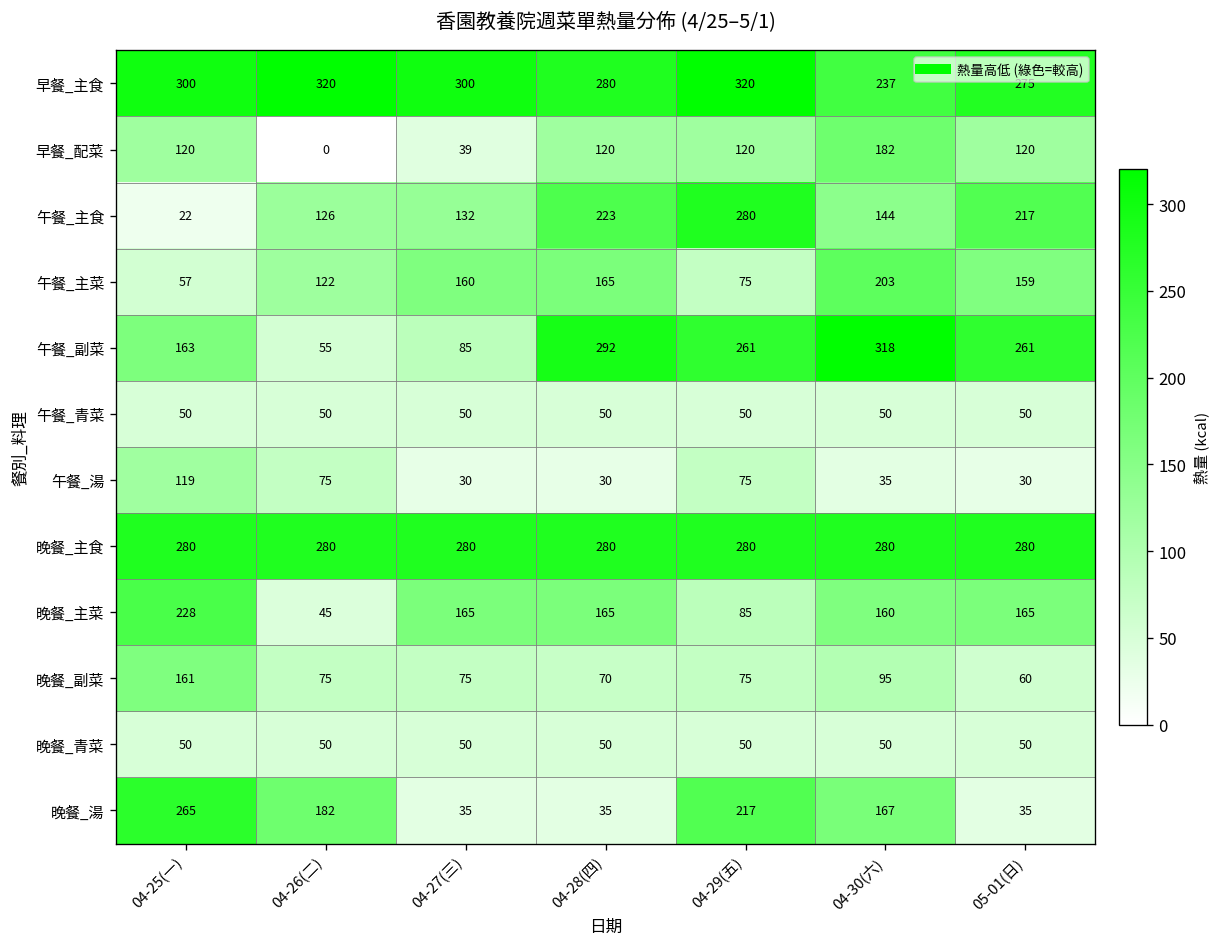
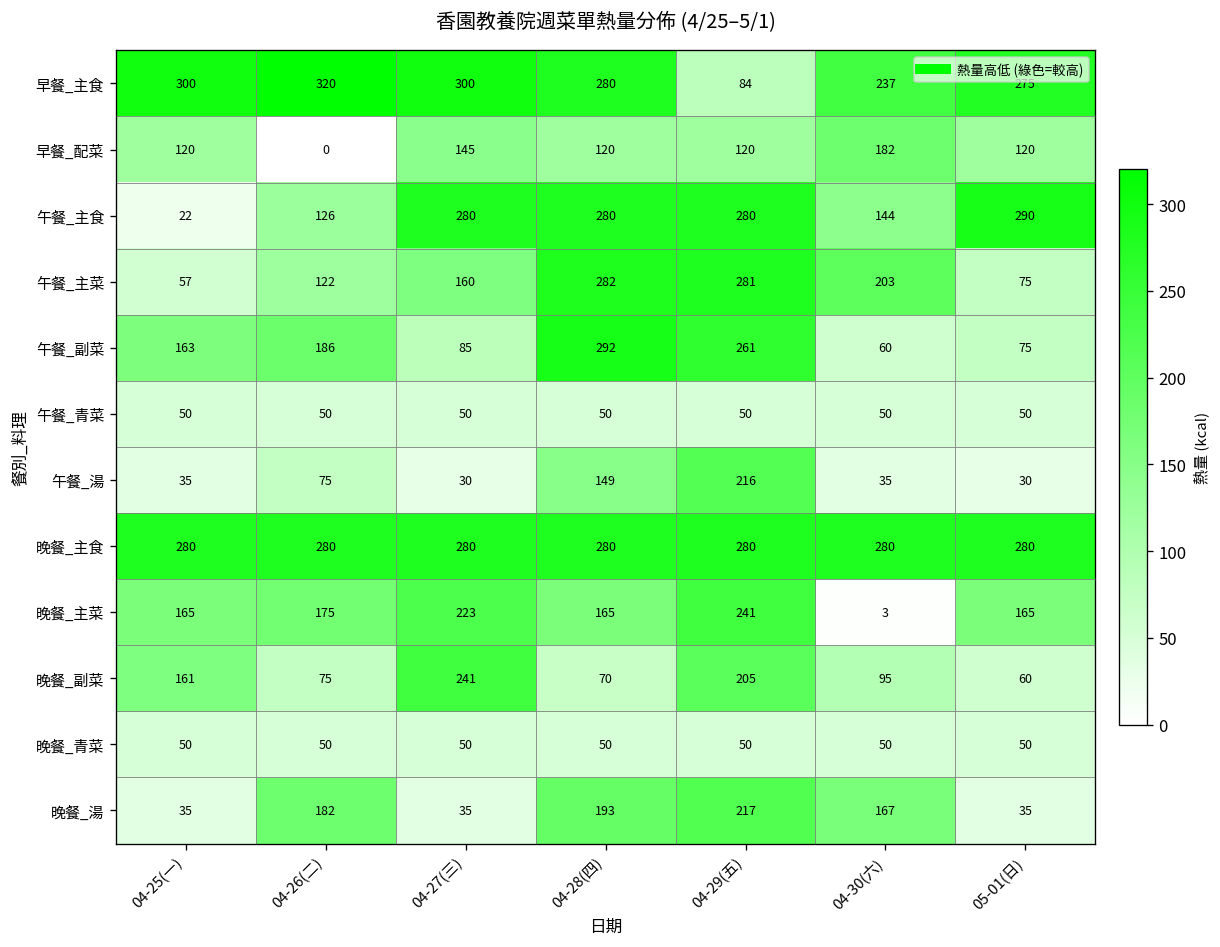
  {
    "早餐_主食": {
      "04-25(一)": 300,
      "04-26(二)": 320,
      "04-27(三)": 300,
      "04-28(四)": 280,
-     "04-29(五)": 320,
+     "04-29(五)": 84,
      "04-30(六)": 237
    },
    "早餐_配菜": {
      "04-25(一)": 120,
      "04-26(二)": 0,
-     "04-27(三)": 39,
+     "04-27(三)": 145,
      "04-28(四)": 120,
      "04-29(五)": 120,
      "04-30(六)": 182,
      "05-01(日)": 120
    },
    "午餐_主食": {
      "04-25(一)": 22,
      "04-26(二)": 126,
-     "04-27(三)": 132,
-     "04-28(四)": 223,
+     "04-27(三)": 280,
+     "04-28(四)": 280,
      "04-29(五)": 280,
      "04-30(六)": 144,
-     "05-01(日)": 217
+     "05-01(日)": 290
    },
    "午餐_主菜": {
      "04-25(一)": 57,
      "04-26(二)": 122,
      "04-27(三)": 160,
-     "04-28(四)": 165,
-     "04-29(五)": 75,
+     "04-28(四)": 282,
+     "04-29(五)": 281,
      "04-30(六)": 203,
-     "05-01(日)": 159
+     "05-01(日)": 75
    },
    "午餐_副菜": {
      "04-25(一)": 163,
-     "04-26(二)": 55,
+     "04-26(二)": 186,
      "04-27(三)": 85,
      "04-28(四)": 292,
      "04-29(五)": 261,
-     "04-30(六)": 318,
-     "05-01(日)": 261
+     "04-30(六)": 60,
+     "05-01(日)": 75
    },
    "午餐_青菜": {
      "04-25(一)": 50,
      "04-26(二)": 50,
      "04-27(三)": 50,
      "04-28(四)": 50,
      "04-29(五)": 50,
      "04-30(六)": 50,
      "05-01(日)": 50
    },
    "午餐_湯": {
-     "04-25(一)": 119,
+     "04-25(一)": 35,
      "04-26(二)": 75,
      "04-27(三)": 30,
-     "04-28(四)": 30,
-     "04-29(五)": 75,
+     "04-28(四)": 149,
+     "04-29(五)": 216,
      "04-30(六)": 35,
      "05-01(日)": 30
    },
    "晚餐_主食": {
      "04-25(一)": 280,
      "04-26(二)": 280,
      "04-27(三)": 280,
      "04-28(四)": 280,
      "04-29(五)": 280,
      "04-30(六)": 280,
      "05-01(日)": 280
    },
    "晚餐_主菜": {
-     "04-25(一)": 228,
-     "04-26(二)": 45,
-     "04-27(三)": 165,
+     "04-25(一)": 165,
+     "04-26(二)": 175,
+     "04-27(三)": 223,
      "04-28(四)": 165,
-     "04-29(五)": 85,
-     "04-30(六)": 160,
+     "04-29(五)": 241,
+     "04-30(六)": 3,
      "05-01(日)": 165
    },
    "晚餐_副菜": {
      "04-25(一)": 161,
      "04-26(二)": 75,
-     "04-27(三)": 75,
+     "04-27(三)": 241,
      "04-28(四)": 70,
-     "04-29(五)": 75,
+     "04-29(五)": 205,
      "04-30(六)": 95,
      "05-01(日)": 60
    },
    "晚餐_青菜": {
      "04-25(一)": 50,
      "04-26(二)": 50,
      "04-27(三)": 50,
      "04-28(四)": 50,
      "04-29(五)": 50,
      "04-30(六)": 50,
      "05-01(日)": 50
    },
    "晚餐_湯": {
-     "04-25(一)": 265,
+     "04-25(一)": 35,
      "04-26(二)": 182,
      "04-27(三)": 35,
-     "04-28(四)": 35,
+     "04-28(四)": 193,
      "04-29(五)": 217,
      "04-30(六)": 167,
      "05-01(日)": 35
    }
  }
